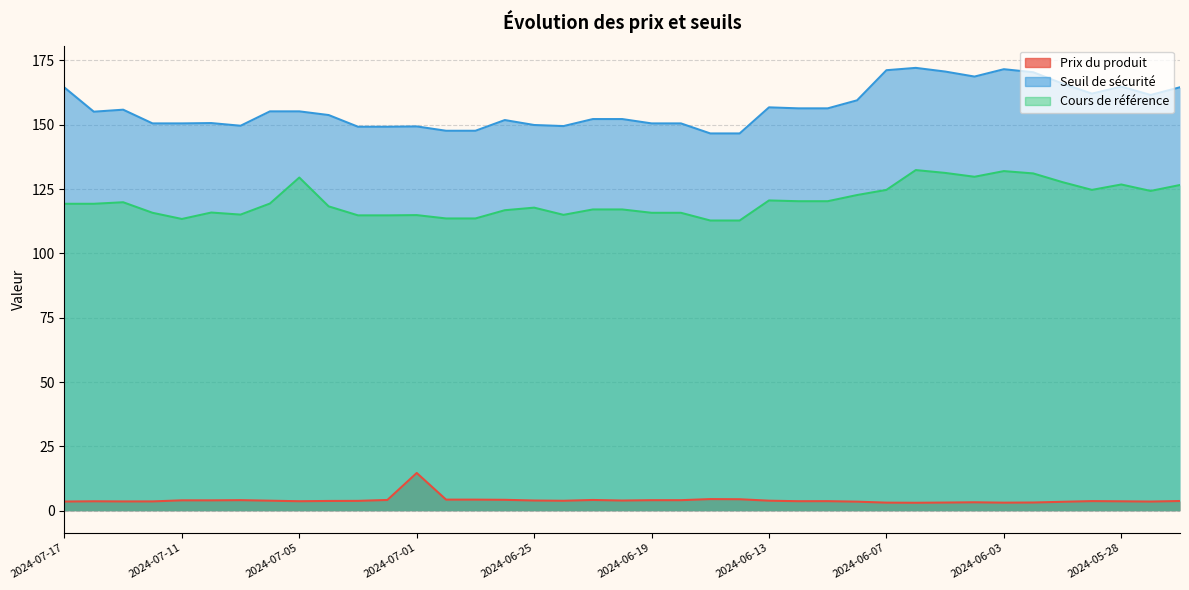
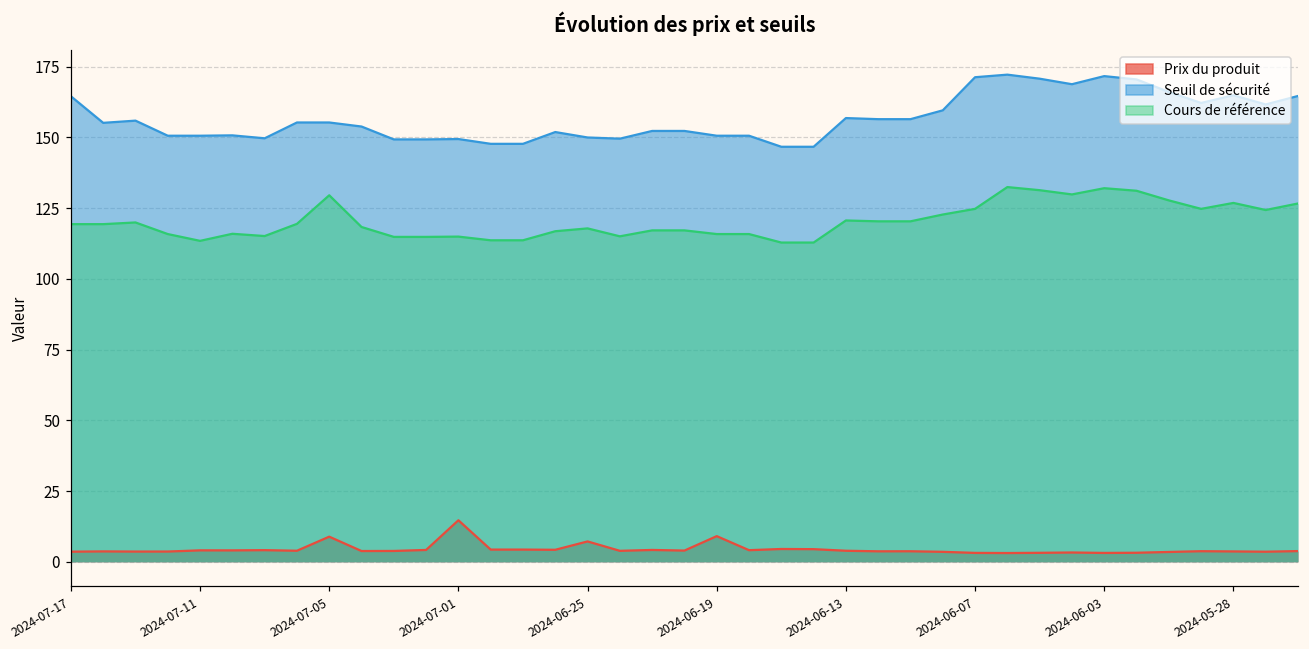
  {
    "Prix du produit": {
      "2024-07-17": 4,
      "2024-07-11": 4,
-     "2024-07-05": 4,
+     "2024-07-05": 9,
      "2024-07-01": 15,
-     "2024-06-25": 4,
-     "2024-06-19": 4,
+     "2024-06-25": 7,
+     "2024-06-19": 9,
      "2024-06-13": 4,
      "2024-06-07": 3,
      "2024-06-03": 3,
      "2024-05-28": 4
    },
    "Seuil de sécurité": {
      "2024-07-17": 164,
      "2024-07-11": 151,
      "2024-07-05": 155,
      "2024-07-01": 149,
      "2024-06-25": 150,
      "2024-06-19": 151,
      "2024-06-13": 157,
      "2024-06-07": 171,
      "2024-06-03": 172
    },
    "Cours de référence": {
      "2024-07-17": 119,
      "2024-07-11": 113,
      "2024-07-05": 130,
      "2024-07-01": 115,
      "2024-06-25": 118,
      "2024-06-19": 116,
      "2024-06-13": 121,
      "2024-06-07": 125,
      "2024-06-03": 132,
      "2024-05-28": 127
    }
  }
